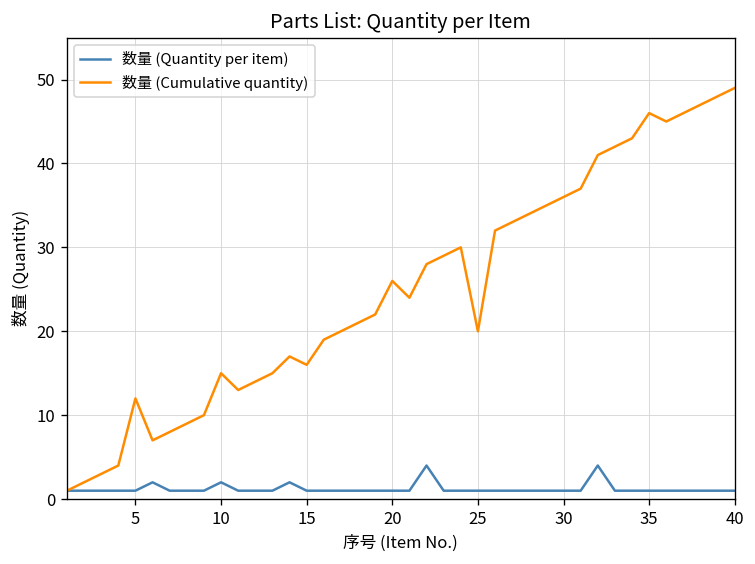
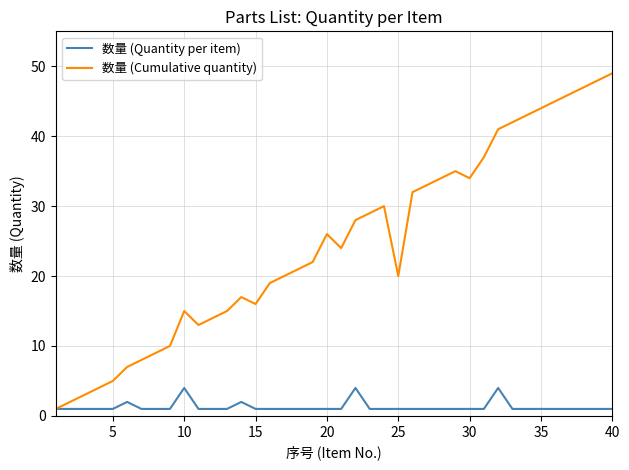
  {
    "数量 (Quantity per item)": {
      "5": 1,
-     "10": 2,
+     "10": 4,
      "15": 1,
      "20": 1,
      "25": 1,
      "30": 1,
      "35": 1,
      "40": 1
    },
    "数量 (Cumulative quantity)": {
-     "5": 12,
+     "5": 5,
      "10": 15,
      "15": 16,
      "20": 26,
      "25": 20,
-     "30": 36,
-     "35": 46,
+     "30": 34,
+     "35": 44,
      "40": 49
    }
  }
